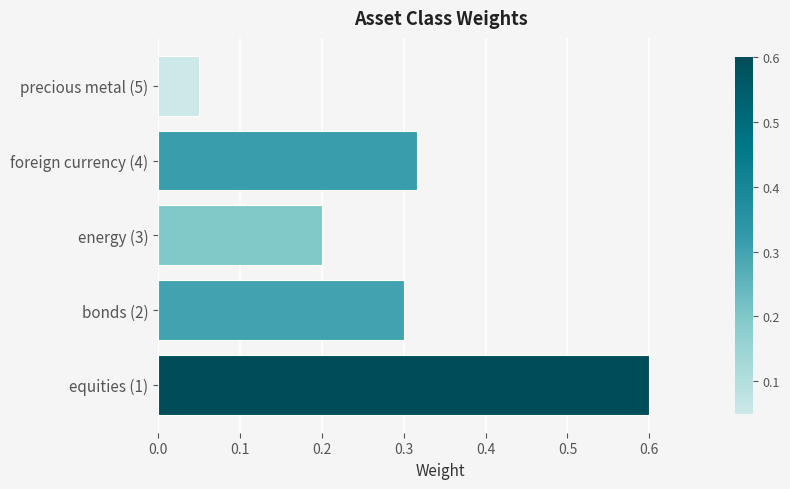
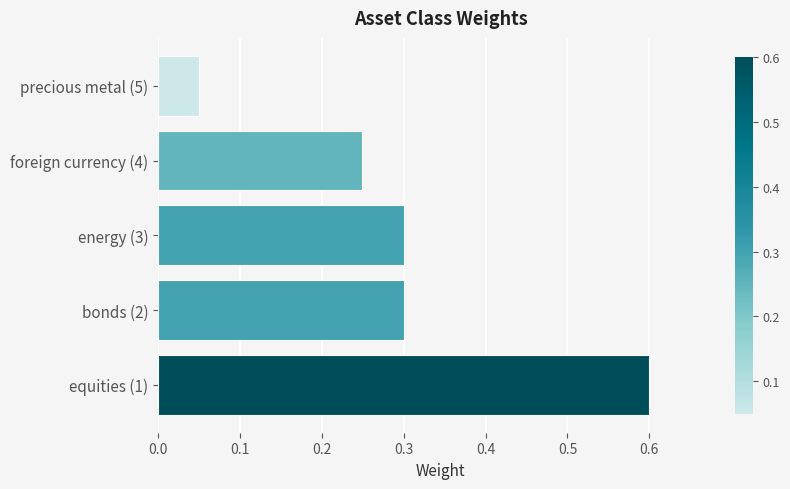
  {
    "precious metal (5)": 0.05,
-   "foreign currency (4)": 0.32,
-   "energy (3)": 0.2,
+   "foreign currency (4)": 0.25,
+   "energy (3)": 0.3,
    "bonds (2)": 0.30,
    "equities (1)": 0.60
  }
